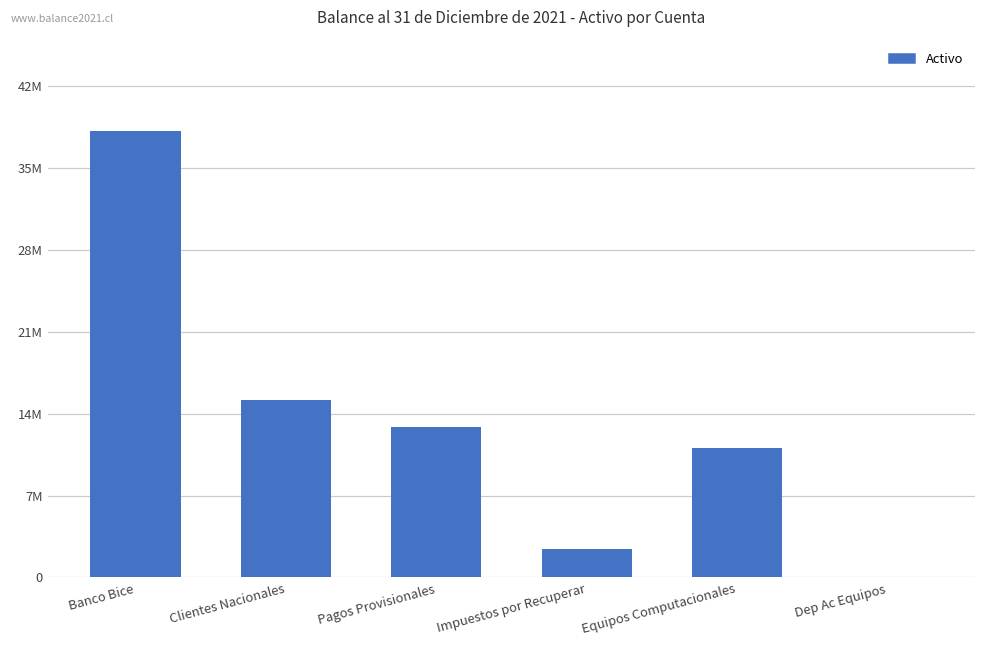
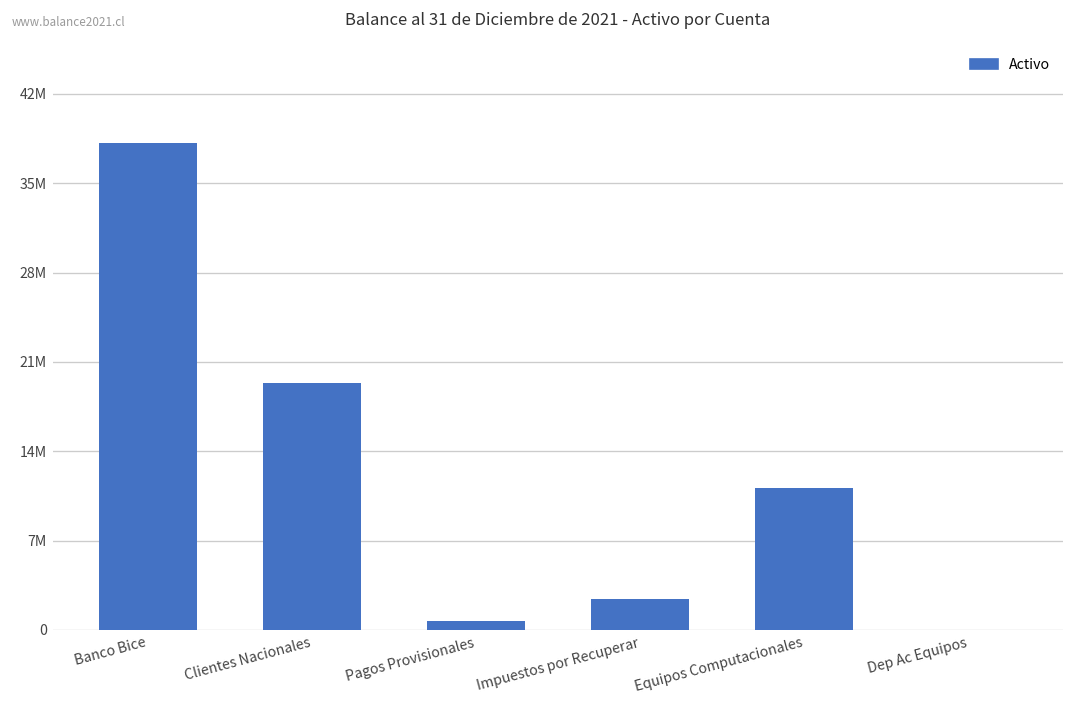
  {
    "Banco Bice": 39000000,
-   "Clientes Nacionales": 15400000,
-   "Pagos Provisionales": 13100000,
+   "Clientes Nacionales": 19700000,
+   "Pagos Provisionales": 700000,
    "Impuestos por Recuperar": 2500000,
    "Equipos Computacionales": 11300000,
    "Dep Ac Equipos": 0
  }
